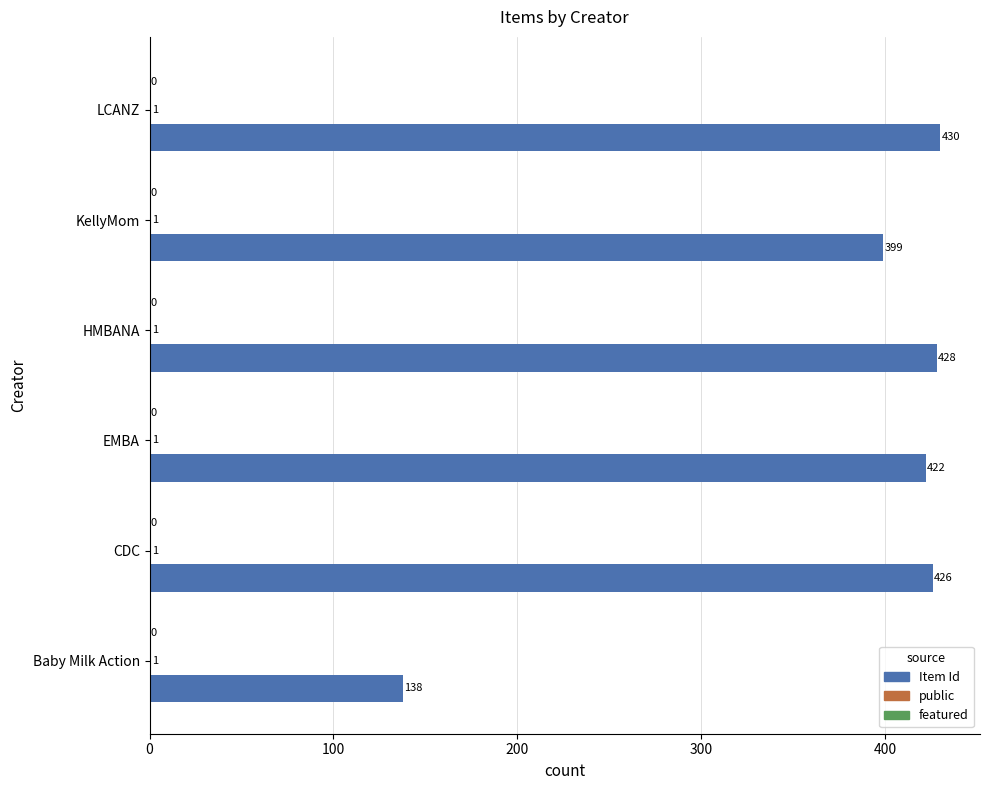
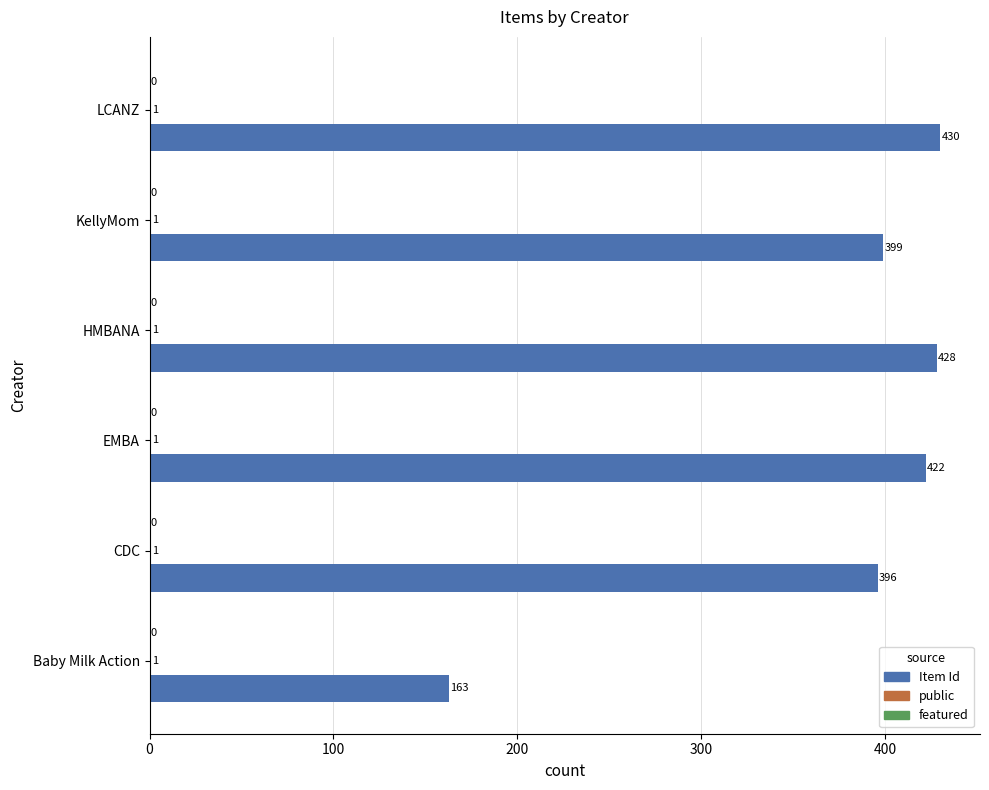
  {
    "Item Id": {
      "LCANZ": 430,
      "KellyMom": 399,
      "HMBANA": 428,
      "EMBA": 422,
-     "CDC": 426,
-     "Baby Milk Action": 138
+     "CDC": 396,
+     "Baby Milk Action": 163
    },
    "public": {
      "LCANZ": 1,
      "KellyMom": 1,
      "HMBANA": 1,
      "EMBA": 1,
      "CDC": 1,
      "Baby Milk Action": 1
    },
    "featured": {
      "LCANZ": 0,
      "KellyMom": 0,
      "HMBANA": 0,
      "EMBA": 0,
      "CDC": 0,
      "Baby Milk Action": 0
    }
  }
